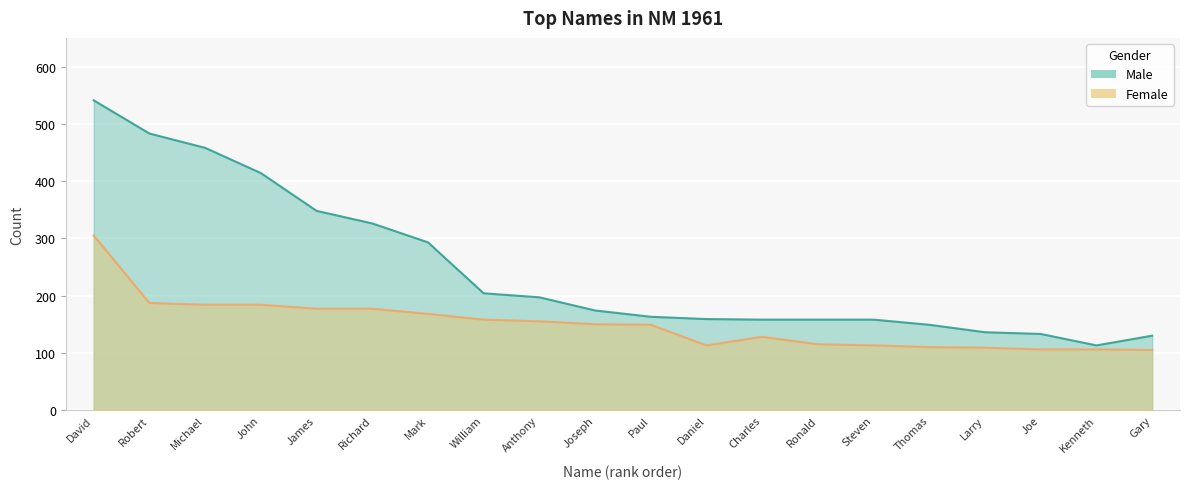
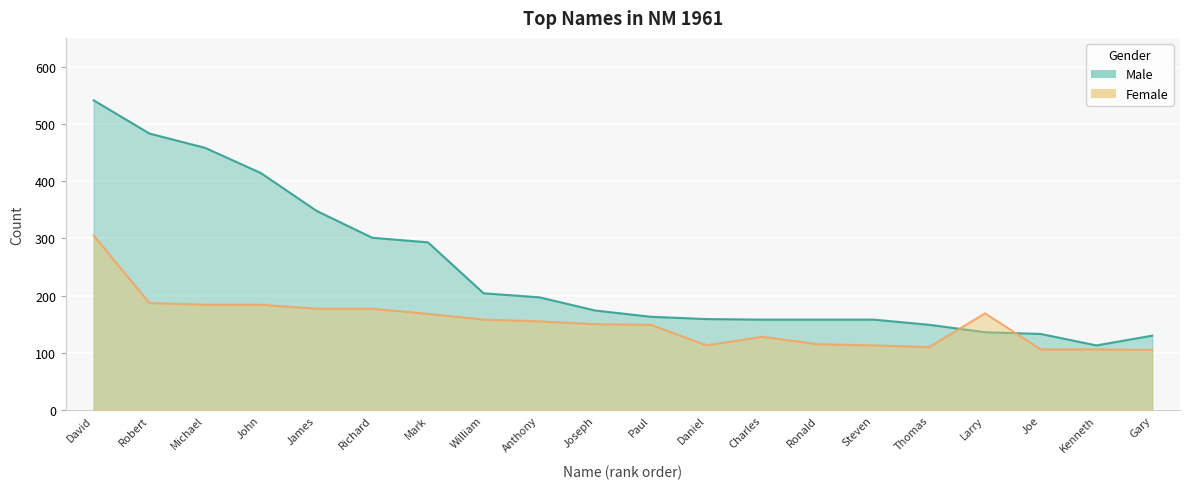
  {
    "Male": {
      "David": 540,
      "Robert": 480,
      "Michael": 460,
      "John": 410,
      "James": 350,
-     "Richard": 330,
+     "Richard": 300,
      "Mark": 290,
      "William": 200,
      "Anthony": 200,
      "Joseph": 170,
      "Paul": 160,
      "Daniel": 160,
      "Charles": 160,
      "Ronald": 160,
      "Steven": 160,
      "Thomas": 150,
      "Larry": 140,
      "Joe": 130,
      "Kenneth": 110,
      "Gary": 130
    },
    "Female": {
      "David": 310,
      "Robert": 190,
      "Michael": 180,
      "John": 180,
      "James": 180,
      "Richard": 180,
      "Mark": 170,
      "William": 160,
      "Anthony": 160,
      "Joseph": 150,
      "Paul": 150,
      "Daniel": 110,
      "Charles": 130,
      "Ronald": 120,
      "Steven": 110,
      "Thomas": 110,
-     "Larry": 110,
+     "Larry": 170,
      "Joe": 110,
      "Kenneth": 110,
      "Gary": 110
    }
  }
